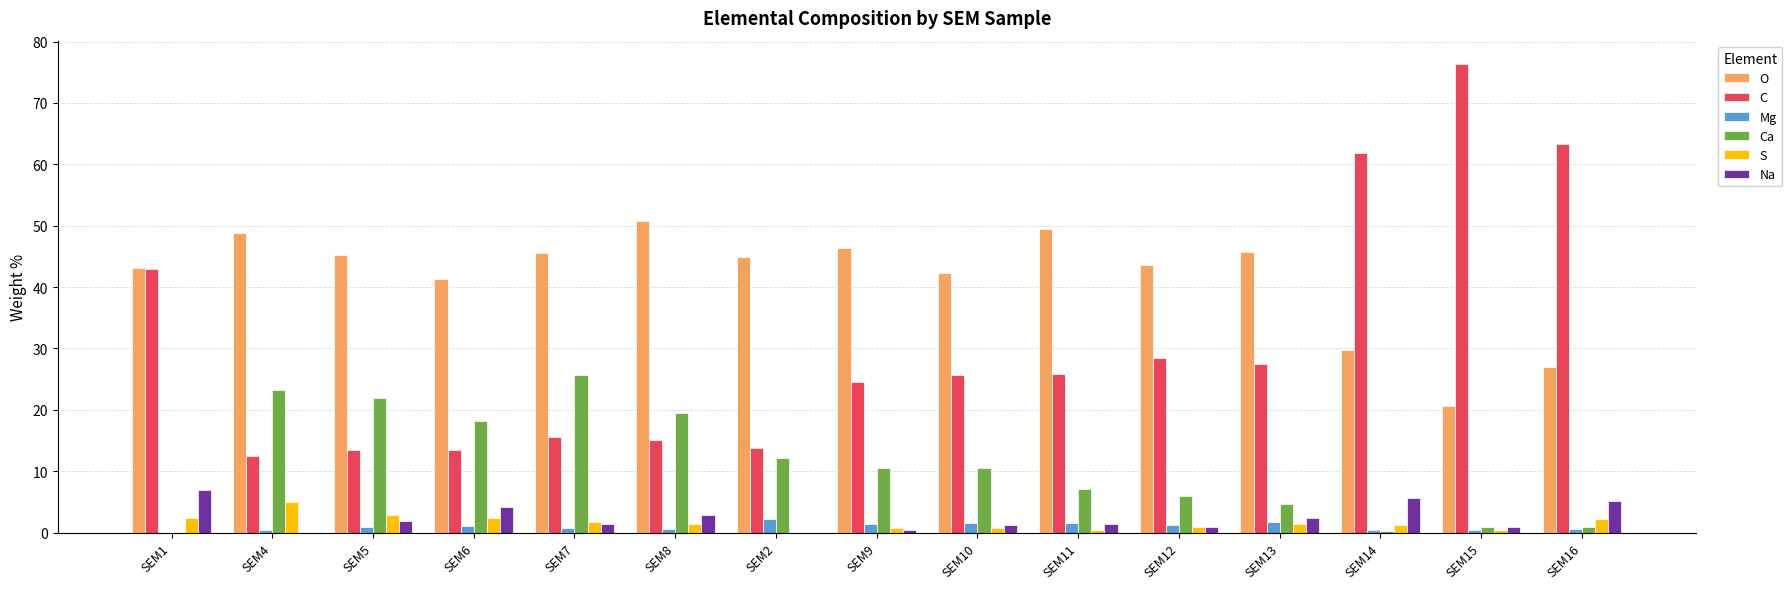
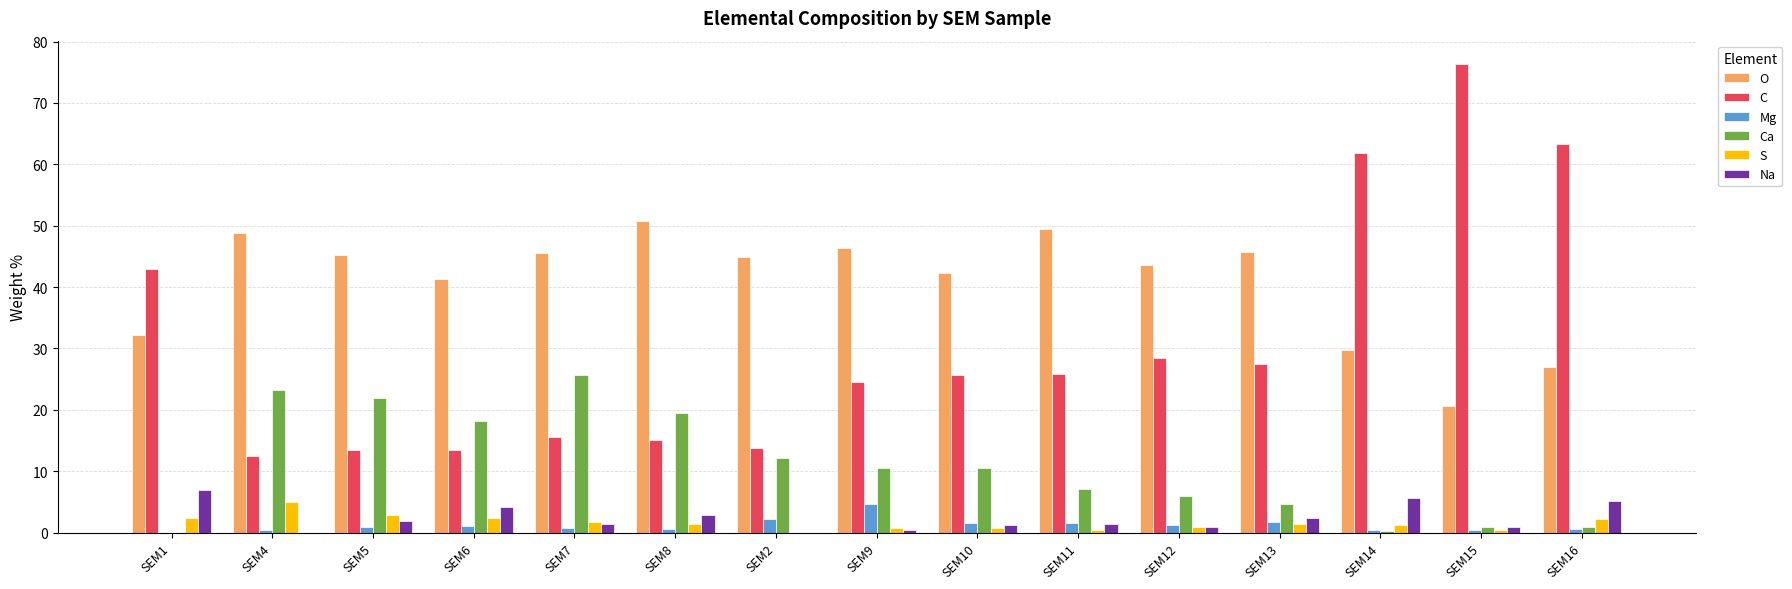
  {
    "O": {
-     "SEM1": 43,
+     "SEM1": 32,
      "SEM4": 49,
      "SEM5": 45,
      "SEM6": 41,
      "SEM7": 46,
      "SEM8": 51,
      "SEM2": 45,
      "SEM9": 46,
      "SEM10": 42,
      "SEM11": 49,
      "SEM12": 44,
      "SEM13": 46,
      "SEM14": 30,
      "SEM15": 21,
      "SEM16": 27
    },
    "C": {
      "SEM1": 43,
      "SEM4": 13,
      "SEM5": 13,
      "SEM6": 13,
      "SEM7": 16,
      "SEM8": 15,
      "SEM2": 14,
      "SEM9": 25,
      "SEM10": 26,
      "SEM11": 26,
      "SEM12": 28,
      "SEM13": 27,
      "SEM14": 62,
      "SEM15": 76,
      "SEM16": 63
    },
    "Mg": {
      "SEM1": 0,
      "SEM4": 0,
      "SEM5": 1,
      "SEM6": 1,
      "SEM7": 1,
      "SEM8": 1,
      "SEM2": 2,
-     "SEM9": 1,
+     "SEM9": 5,
      "SEM10": 2,
      "SEM11": 2,
      "SEM12": 1,
      "SEM13": 2,
      "SEM16": 1
    },
    "Ca": {
      "SEM1": 0,
      "SEM4": 23,
      "SEM5": 22,
      "SEM6": 18,
      "SEM7": 26,
      "SEM8": 20,
      "SEM2": 12,
      "SEM9": 11,
      "SEM10": 10,
      "SEM11": 7,
      "SEM12": 6,
      "SEM13": 5,
      "SEM15": 1,
      "SEM16": 1
    },
    "S": {
      "SEM1": 2,
      "SEM4": 5,
      "SEM5": 3,
      "SEM6": 2,
      "SEM7": 2,
      "SEM8": 1,
      "SEM2": 0,
      "SEM9": 1,
      "SEM10": 1,
      "SEM11": 0,
      "SEM12": 1,
      "SEM13": 1,
      "SEM14": 1,
      "SEM16": 2
    },
    "Na": {
      "SEM1": 7,
      "SEM4": 0,
      "SEM5": 2,
      "SEM6": 4,
      "SEM7": 1,
      "SEM8": 3,
      "SEM2": 0,
      "SEM9": 0,
      "SEM10": 1,
      "SEM11": 1,
      "SEM12": 1,
      "SEM13": 2,
      "SEM14": 6,
      "SEM15": 1,
      "SEM16": 5
    }
  }
